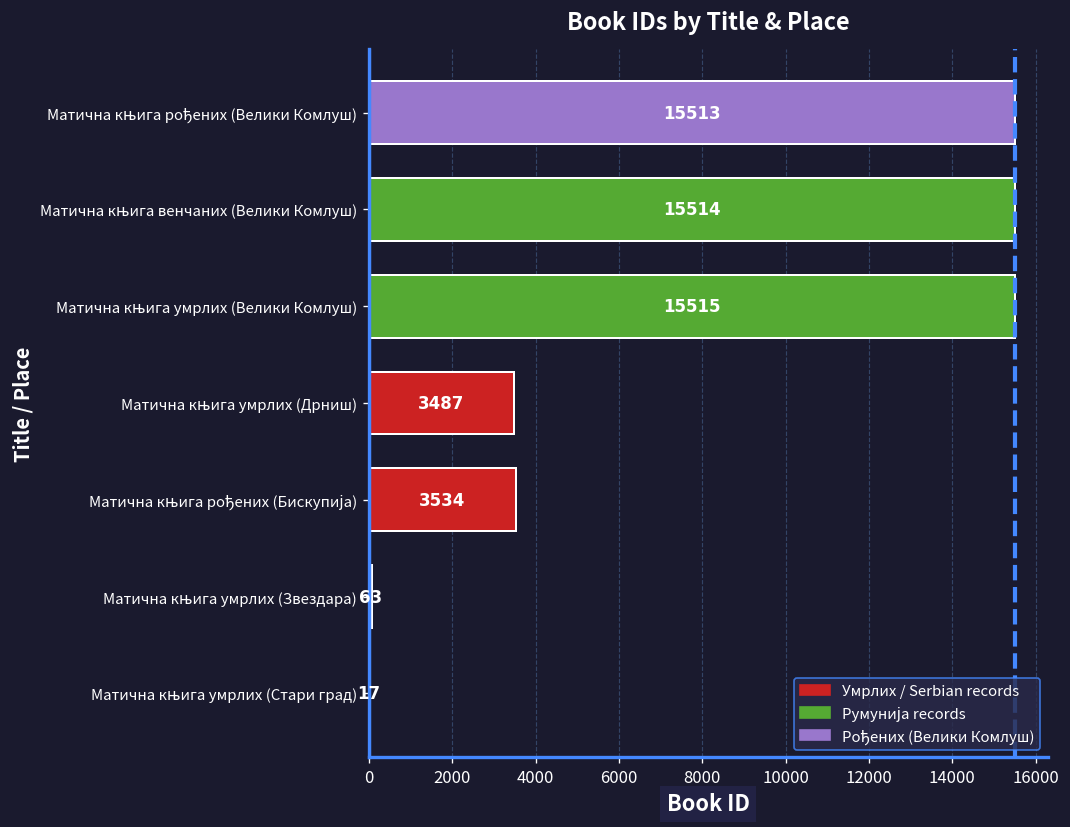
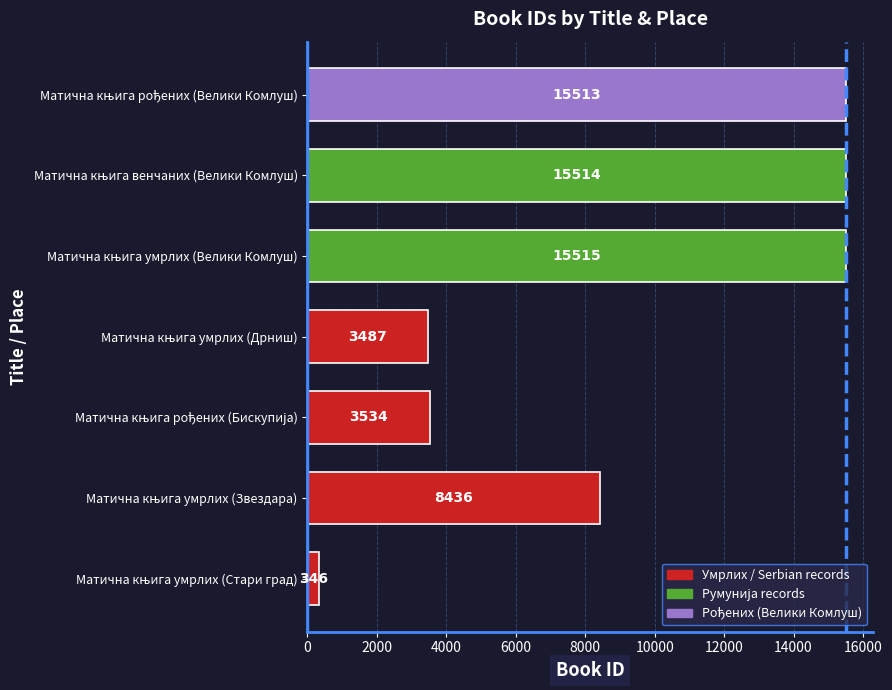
  {
    "Матична књига рођених (Велики Комлуш)": 15513,
    "Матична књига венчаних (Велики Комлуш)": 15514,
    "Матична књига умрлих (Велики Комлуш)": 15515,
    "Матична књига умрлих (Дрниш)": 3487,
    "Матична књига рођених (Бискупија)": 3534,
-   "Матична књига умрлих (Звездара)": 63,
-   "Матична књига умрлих (Стари град)": 17
+   "Матична књига умрлих (Звездара)": 8436,
+   "Матична књига умрлих (Стари град)": 346
  }
